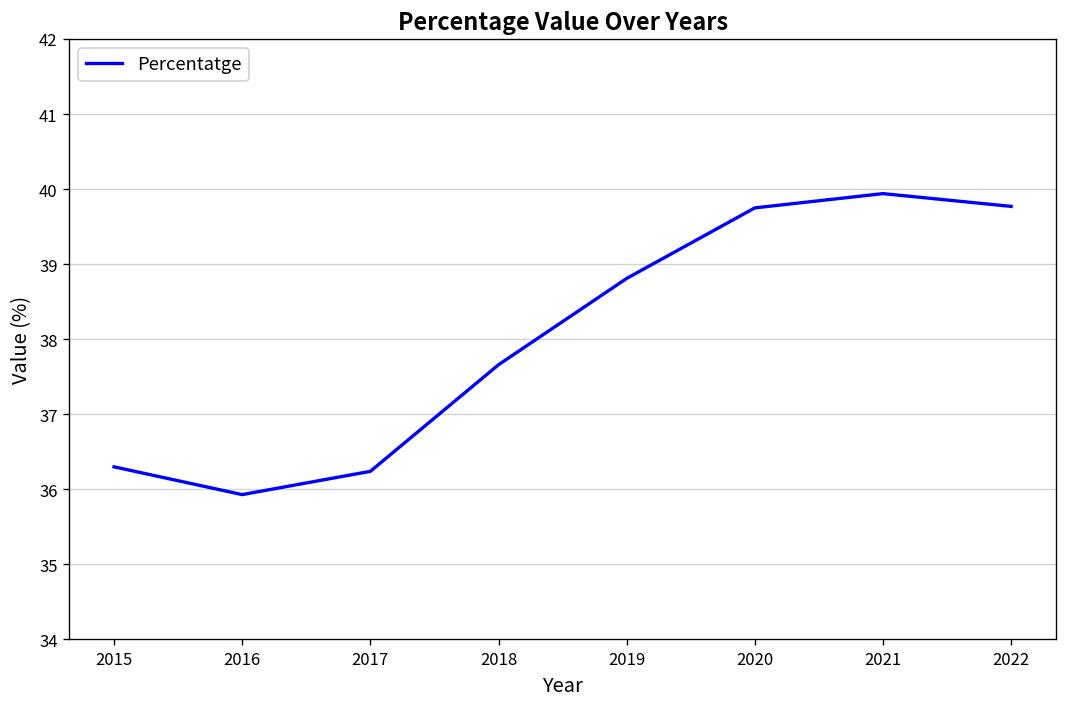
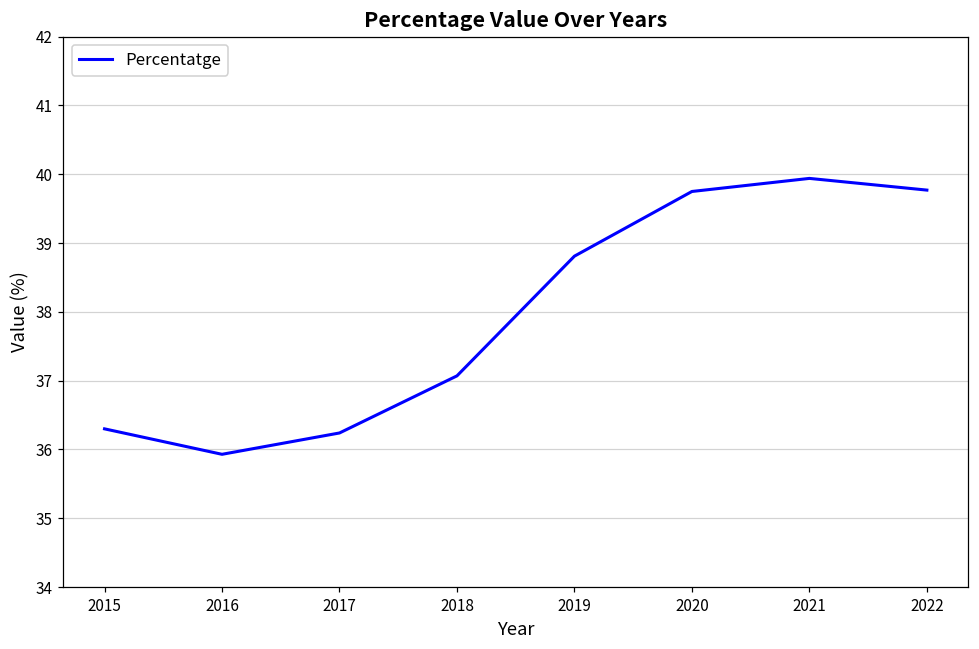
  {
    "2015": 36.3,
    "2016": 35.9,
    "2017": 36.2,
-   "2018": 37.7,
+   "2018": 37.1,
    "2019": 38.8,
    "2020": 39.8,
    "2021": 39.9,
    "2022": 39.8
  }
